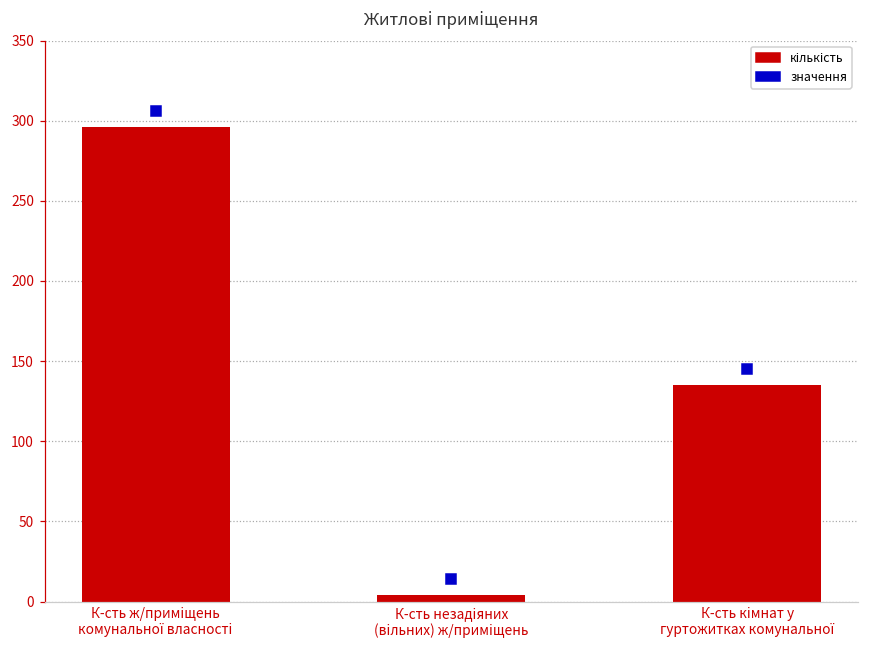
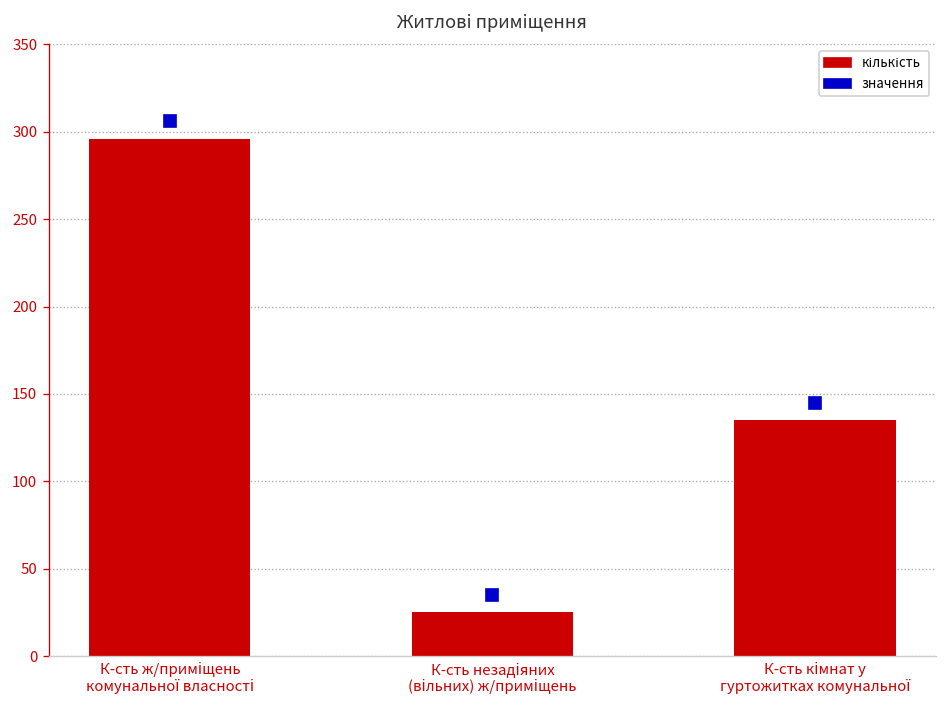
  {
    "кількість": {
      "К-сть ж/приміщень комунальної власності": 296,
-     "К-сть незадіяних (вільних) ж/приміщень": 4,
+     "К-сть незадіяних (вільних) ж/приміщень": 25,
      "К-сть кімнат у гуртожитках комунальної": 135
    }
  }
